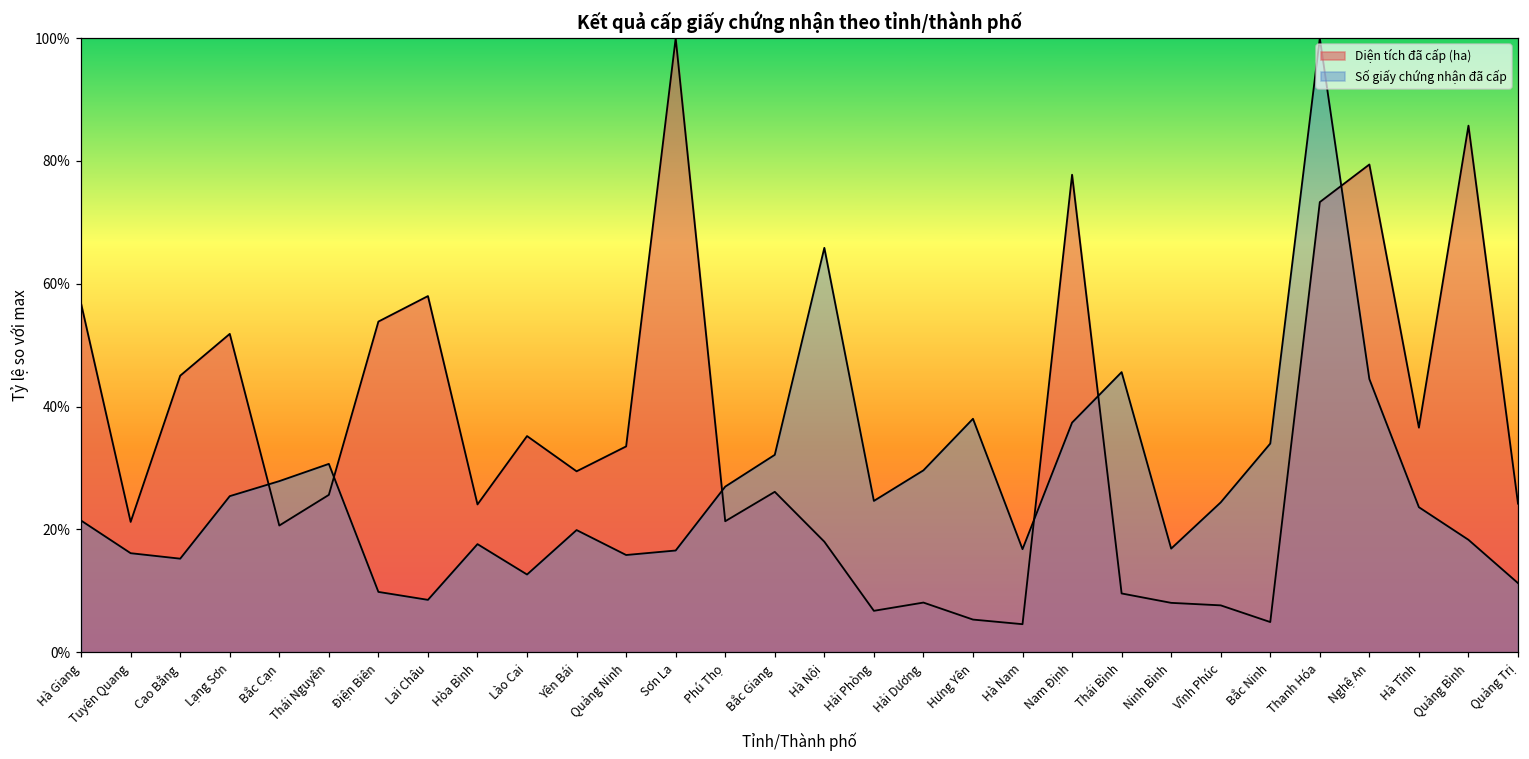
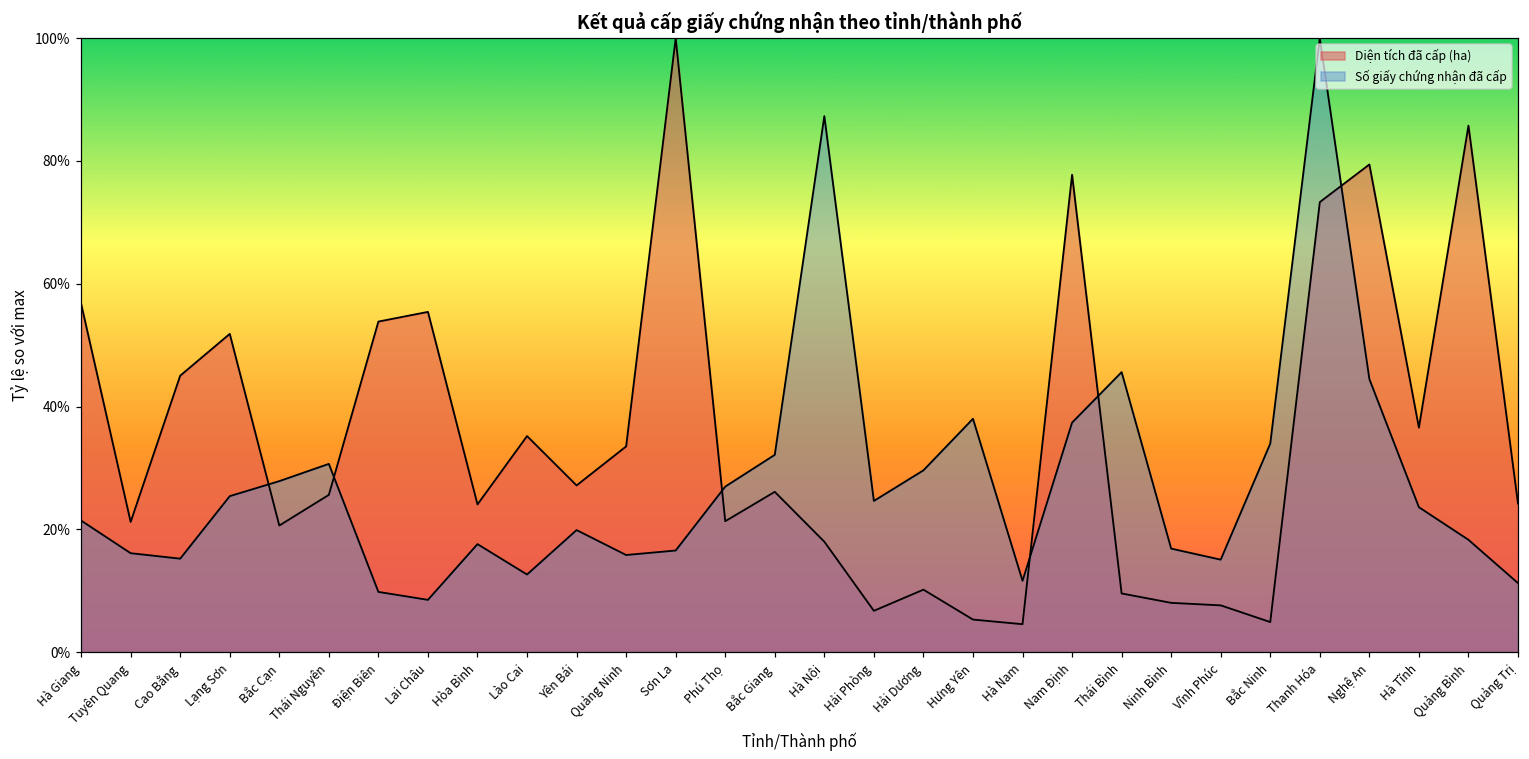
  {
    "Diện tích đã cấp (ha)": {
      "Hà Giang": "57%",
      "Tuyên Quang": "21%",
      "Cao Bằng": "45%",
      "Lạng Sơn": "52%",
      "Bắc Cạn": "21%",
      "Thái Nguyên": "26%",
      "Điện Biên": "54%",
-     "Lai Châu": "58%",
+     "Lai Châu": "55%",
      "Hòa Bình": "24%",
      "Lào Cai": "35%",
-     "Yên Bái": "29%",
+     "Yên Bái": "27%",
      "Quảng Ninh": "34%",
      "Sơn La": "100%",
      "Phú Thọ": "21%",
      "Bắc Giang": "26%",
      "Hà Nội": "18%",
      "Hải Phòng": "7%",
-     "Hải Dương": "8%",
+     "Hải Dương": "10%",
      "Hưng Yên": "5%",
      "Hà Nam": "5%",
      "Nam Định": "78%",
      "Thái Bình": "10%",
      "Ninh Bình": "8%",
      "Vĩnh Phúc": "8%",
      "Bắc Ninh": "5%",
      "Thanh Hóa": "73%",
      "Nghệ An": "79%",
      "Hà Tĩnh": "37%",
      "Quảng Bình": "86%",
      "Quảng Trị": "24%"
    },
    "Số giấy chứng nhận đã cấp": {
      "Hà Giang": "21%",
      "Tuyên Quang": "16%",
      "Cao Bằng": "15%",
      "Lạng Sơn": "25%",
      "Bắc Cạn": "28%",
      "Thái Nguyên": "31%",
      "Điện Biên": "10%",
      "Lai Châu": "9%",
      "Hòa Bình": "18%",
      "Lào Cai": "13%",
      "Yên Bái": "20%",
      "Quảng Ninh": "16%",
      "Sơn La": "17%",
      "Phú Thọ": "27%",
      "Bắc Giang": "32%",
-     "Hà Nội": "66%",
+     "Hà Nội": "87%",
      "Hải Phòng": "25%",
      "Hải Dương": "30%",
      "Hưng Yên": "38%",
-     "Hà Nam": "17%",
+     "Hà Nam": "12%",
      "Nam Định": "37%",
      "Thái Bình": "46%",
      "Ninh Bình": "17%",
-     "Vĩnh Phúc": "24%",
+     "Vĩnh Phúc": "15%",
      "Bắc Ninh": "34%",
      "Thanh Hóa": "100%",
      "Nghệ An": "44%",
      "Hà Tĩnh": "24%",
      "Quảng Bình": "18%",
      "Quảng Trị": "11%"
    }
  }
